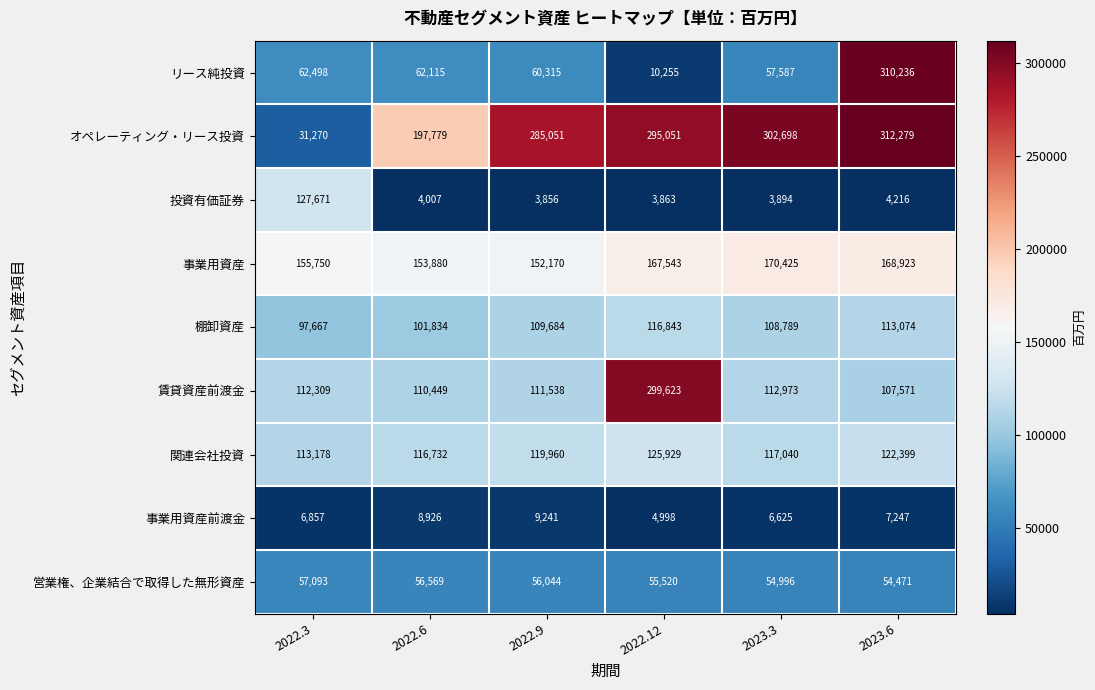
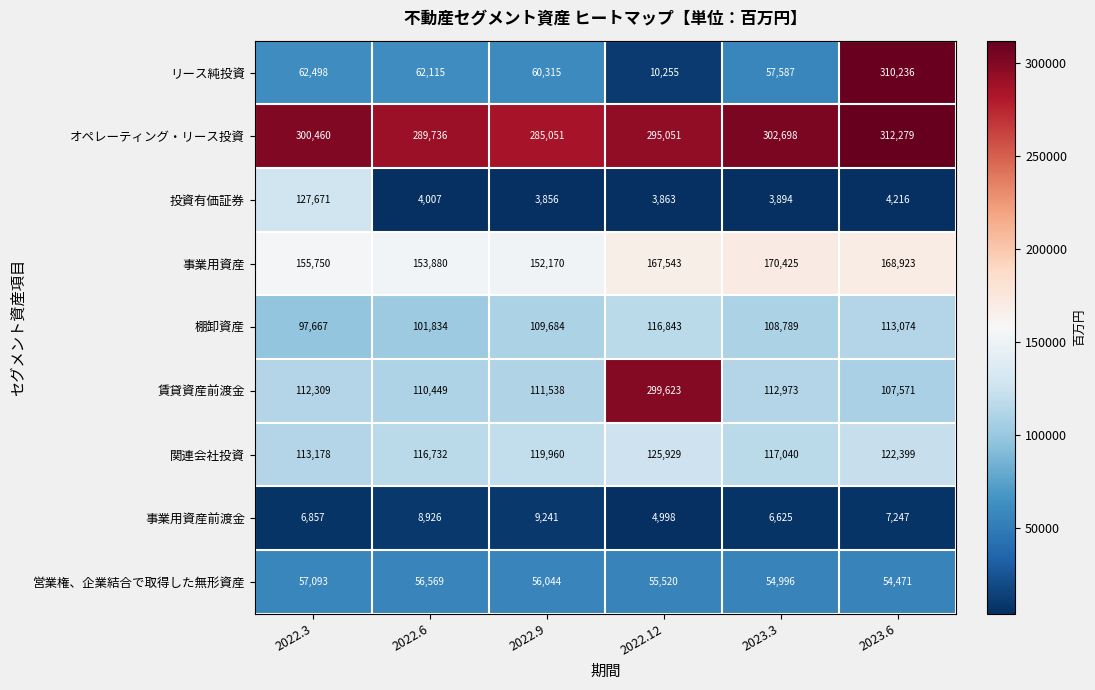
  {
    "リース純投資": {
      "2022.3": "62,498",
      "2022.6": "62,115",
      "2022.9": "60,315",
      "2022.12": "10,255",
      "2023.3": "57,587",
      "2023.6": "310,236"
    },
    "オペレーティング・リース投資": {
-     "2022.3": "31,270",
-     "2022.6": "197,779",
+     "2022.3": "300,460",
+     "2022.6": "289,736",
      "2022.9": "285,051",
      "2022.12": "295,051",
      "2023.3": "302,698",
      "2023.6": "312,279"
    },
    "投資有価証券": {
      "2022.3": "127,671",
      "2022.6": "4,007",
      "2022.9": "3,856",
      "2022.12": "3,863",
      "2023.3": "3,894",
      "2023.6": "4,216"
    },
    "事業用資産": {
      "2022.3": "155,750",
      "2022.6": "153,880",
      "2022.9": "152,170",
      "2022.12": "167,543",
      "2023.3": "170,425",
      "2023.6": "168,923"
    },
    "棚卸資産": {
      "2022.3": "97,667",
      "2022.6": "101,834",
      "2022.9": "109,684",
      "2022.12": "116,843",
      "2023.3": "108,789",
      "2023.6": "113,074"
    },
    "賃貸資産前渡金": {
      "2022.3": "112,309",
      "2022.6": "110,449",
      "2022.9": "111,538",
      "2022.12": "299,623",
      "2023.3": "112,973",
      "2023.6": "107,571"
    },
    "関連会社投資": {
      "2022.3": "113,178",
      "2022.6": "116,732",
      "2022.9": "119,960",
      "2022.12": "125,929",
      "2023.3": "117,040",
      "2023.6": "122,399"
    },
    "事業用資産前渡金": {
      "2022.3": "6,857",
      "2022.6": "8,926",
      "2022.9": "9,241",
      "2022.12": "4,998",
      "2023.3": "6,625",
      "2023.6": "7,247"
    },
    "営業権、企業結合で取得した無形資産": {
      "2022.3": "57,093",
      "2022.6": "56,569",
      "2022.9": "56,044",
      "2022.12": "55,520",
      "2023.3": "54,996",
      "2023.6": "54,471"
    }
  }
